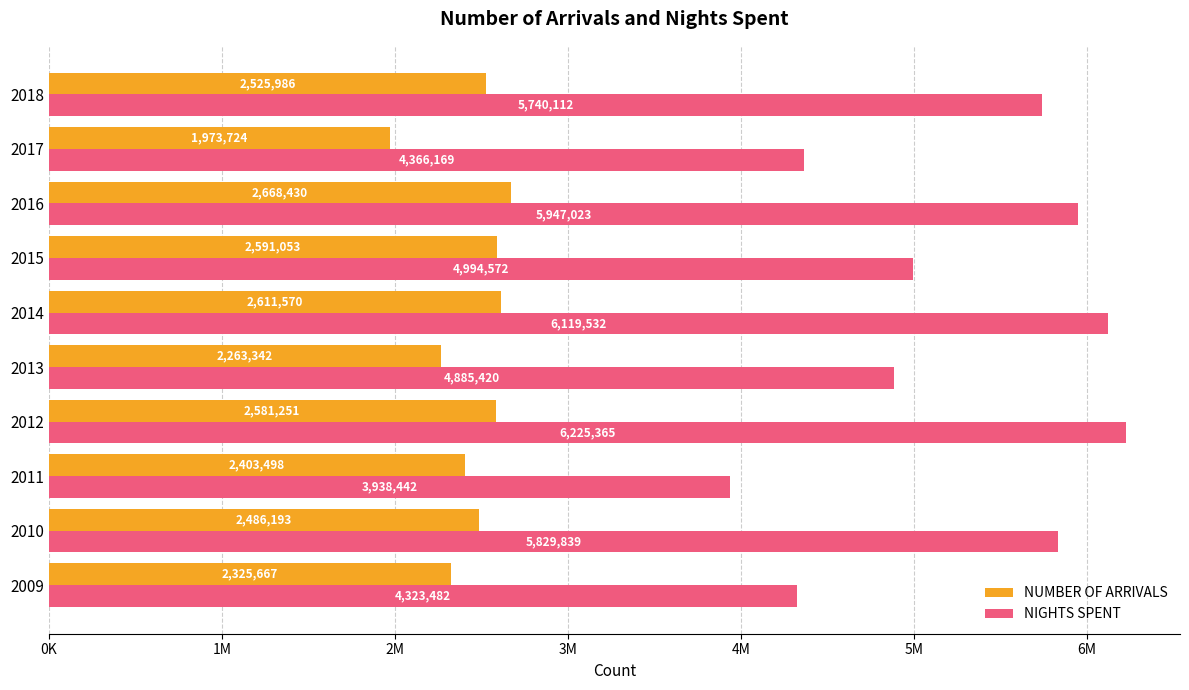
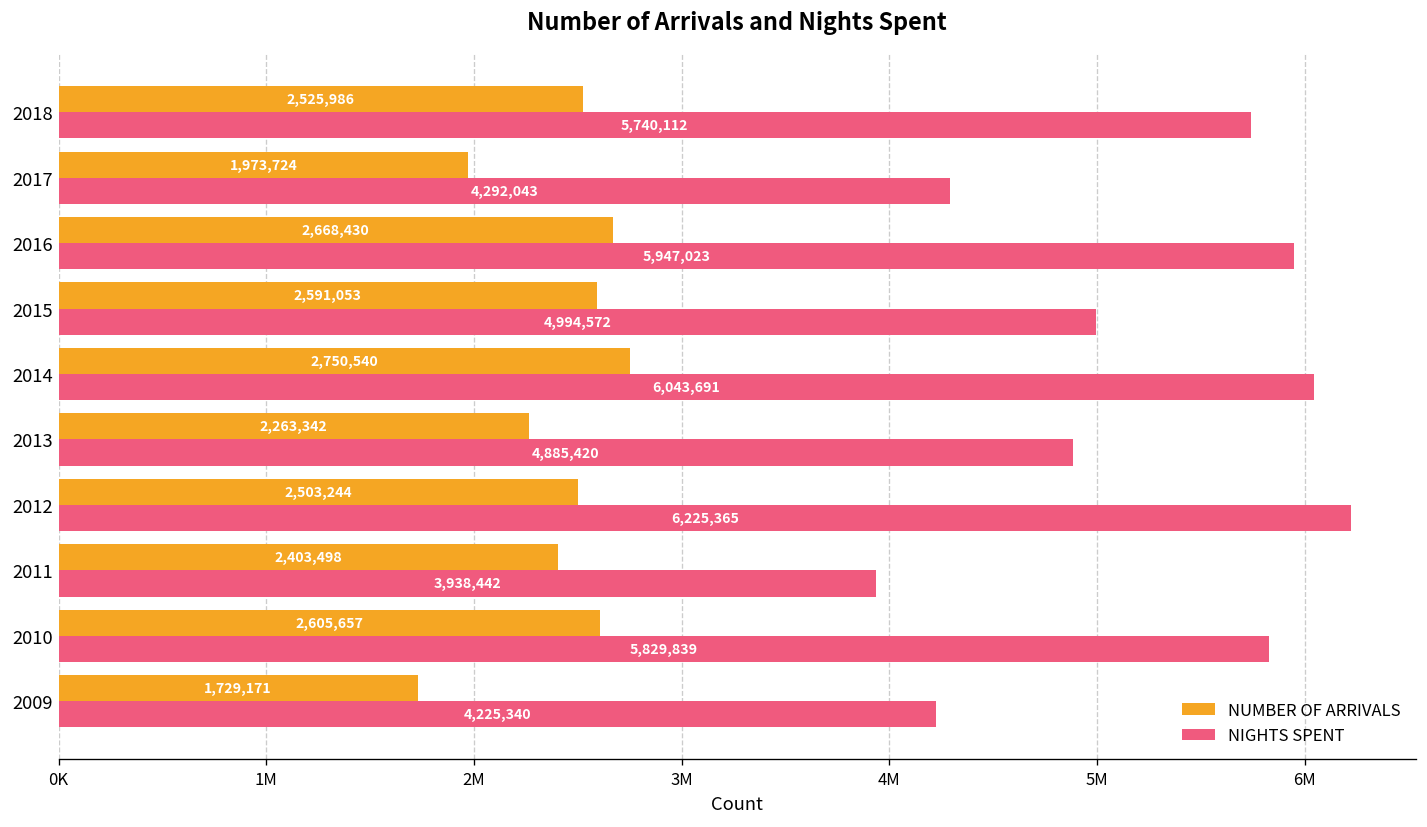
  {
    "NUMBER OF ARRIVALS": {
      "2018": "2,525,986",
      "2017": "1,973,724",
      "2016": "2,668,430",
      "2015": "2,591,053",
-     "2014": "2,611,570",
+     "2014": "2,750,540",
      "2013": "2,263,342",
-     "2012": "2,581,251",
+     "2012": "2,503,244",
      "2011": "2,403,498",
-     "2010": "2,486,193",
-     "2009": "2,325,667"
+     "2010": "2,605,657",
+     "2009": "1,729,171"
    },
    "NIGHTS SPENT": {
      "2018": "5,740,112",
-     "2017": "4,366,169",
+     "2017": "4,292,043",
      "2016": "5,947,023",
      "2015": "4,994,572",
-     "2014": "6,119,532",
+     "2014": "6,043,691",
      "2013": "4,885,420",
      "2012": "6,225,365",
      "2011": "3,938,442",
      "2010": "5,829,839",
-     "2009": "4,323,482"
+     "2009": "4,225,340"
    }
  }
